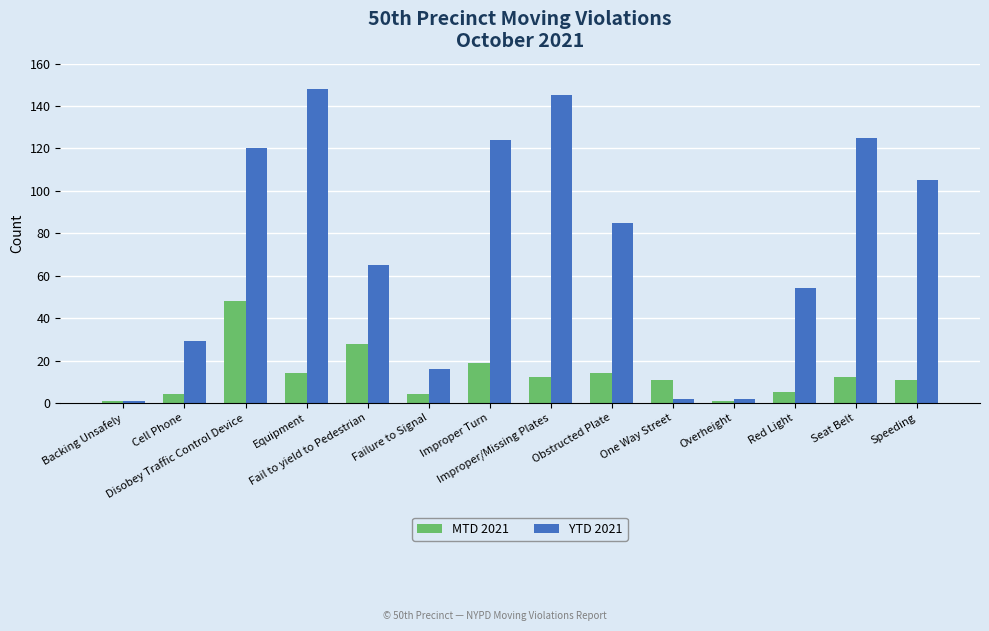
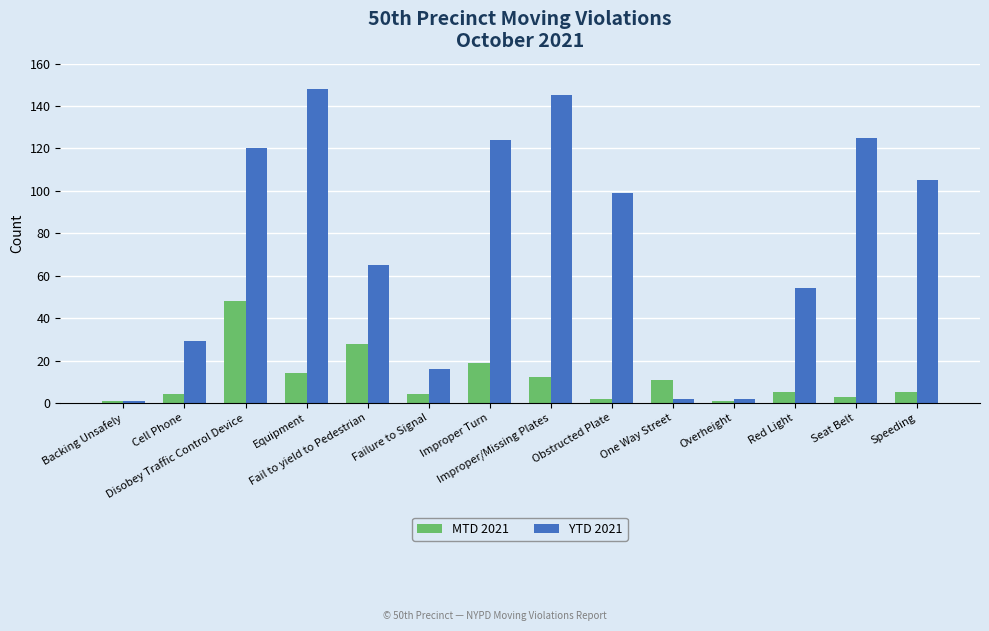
  {
    "MTD 2021": {
      "Cell Phone": 4,
      "Disobey Traffic Control Device": 48,
      "Equipment": 14,
      "Fail to yield to Pedestrian": 28,
      "Failure to Signal": 4,
      "Improper Turn": 19,
      "Improper/Missing Plates": 12,
-     "Obstructed Plate": 14,
+     "Obstructed Plate": 2,
      "One Way Street": 11,
      "Red Light": 5,
-     "Seat Belt": 12,
-     "Speeding": 11
+     "Seat Belt": 3,
+     "Speeding": 5
    },
    "YTD 2021": {
      "Cell Phone": 29,
      "Disobey Traffic Control Device": 120,
      "Equipment": 148,
      "Fail to yield to Pedestrian": 65,
      "Failure to Signal": 16,
      "Improper Turn": 124,
      "Improper/Missing Plates": 145,
-     "Obstructed Plate": 85,
+     "Obstructed Plate": 99,
      "One Way Street": 2,
      "Overheight": 2,
      "Red Light": 54,
      "Seat Belt": 125,
      "Speeding": 105
    }
  }
